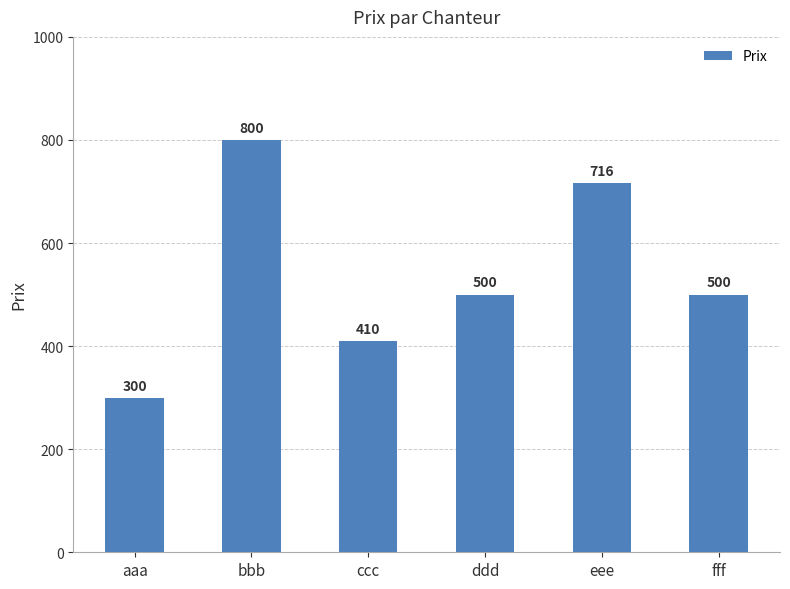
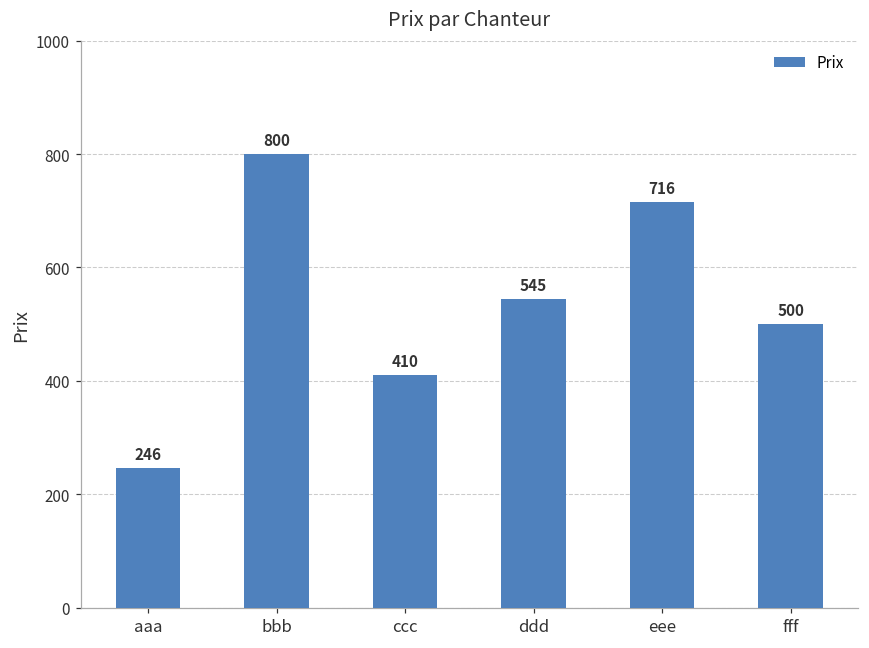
  {
-   "aaa": 300,
+   "aaa": 246,
    "bbb": 800,
    "ccc": 410,
-   "ddd": 500,
+   "ddd": 545,
    "eee": 716,
    "fff": 500
  }
